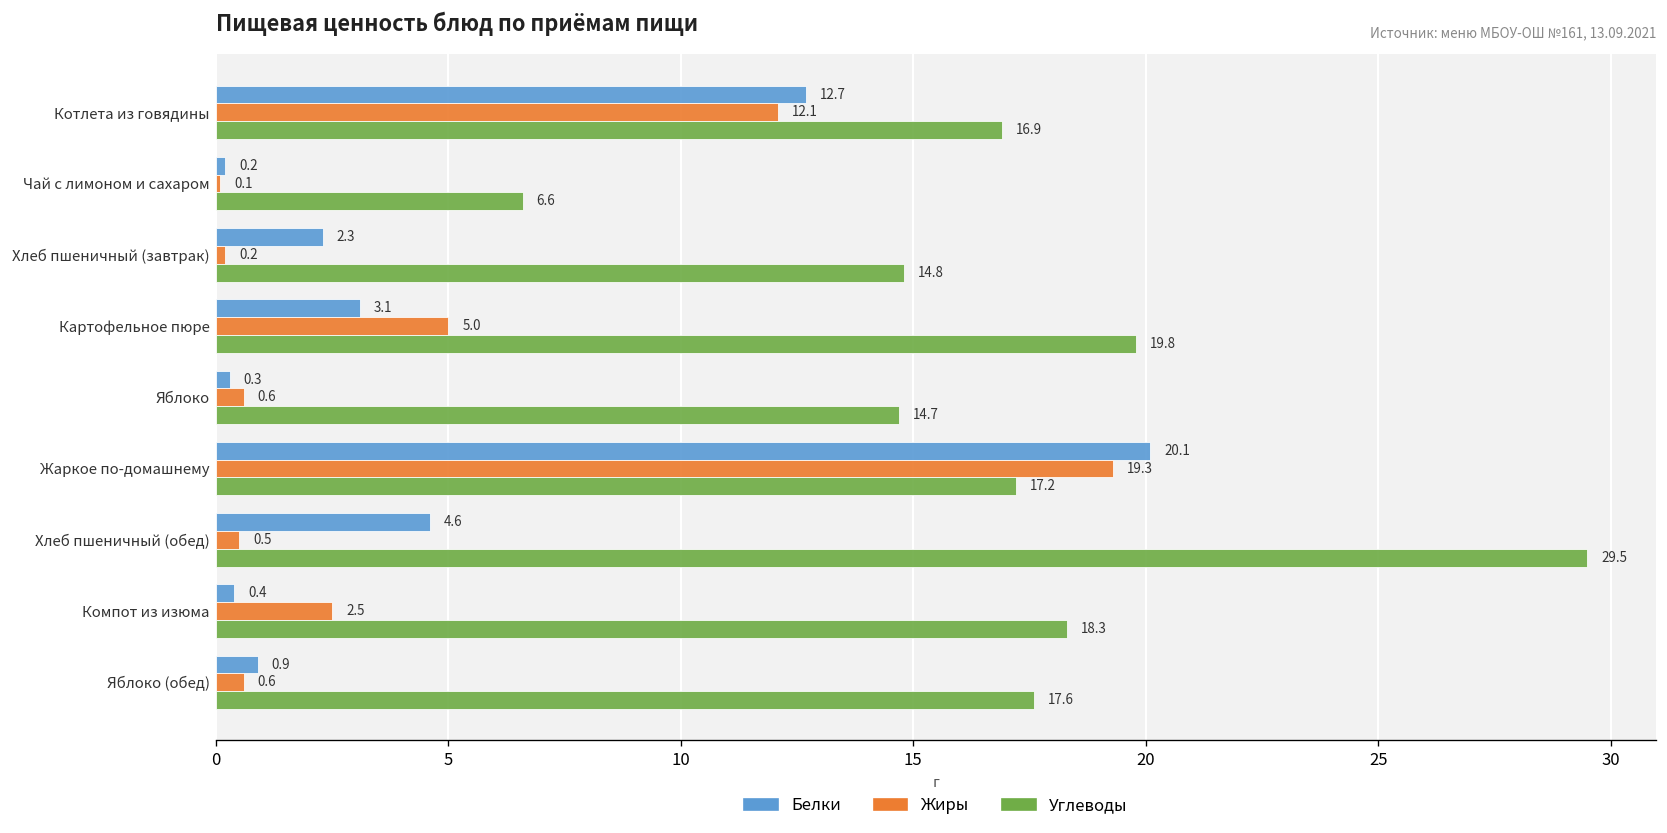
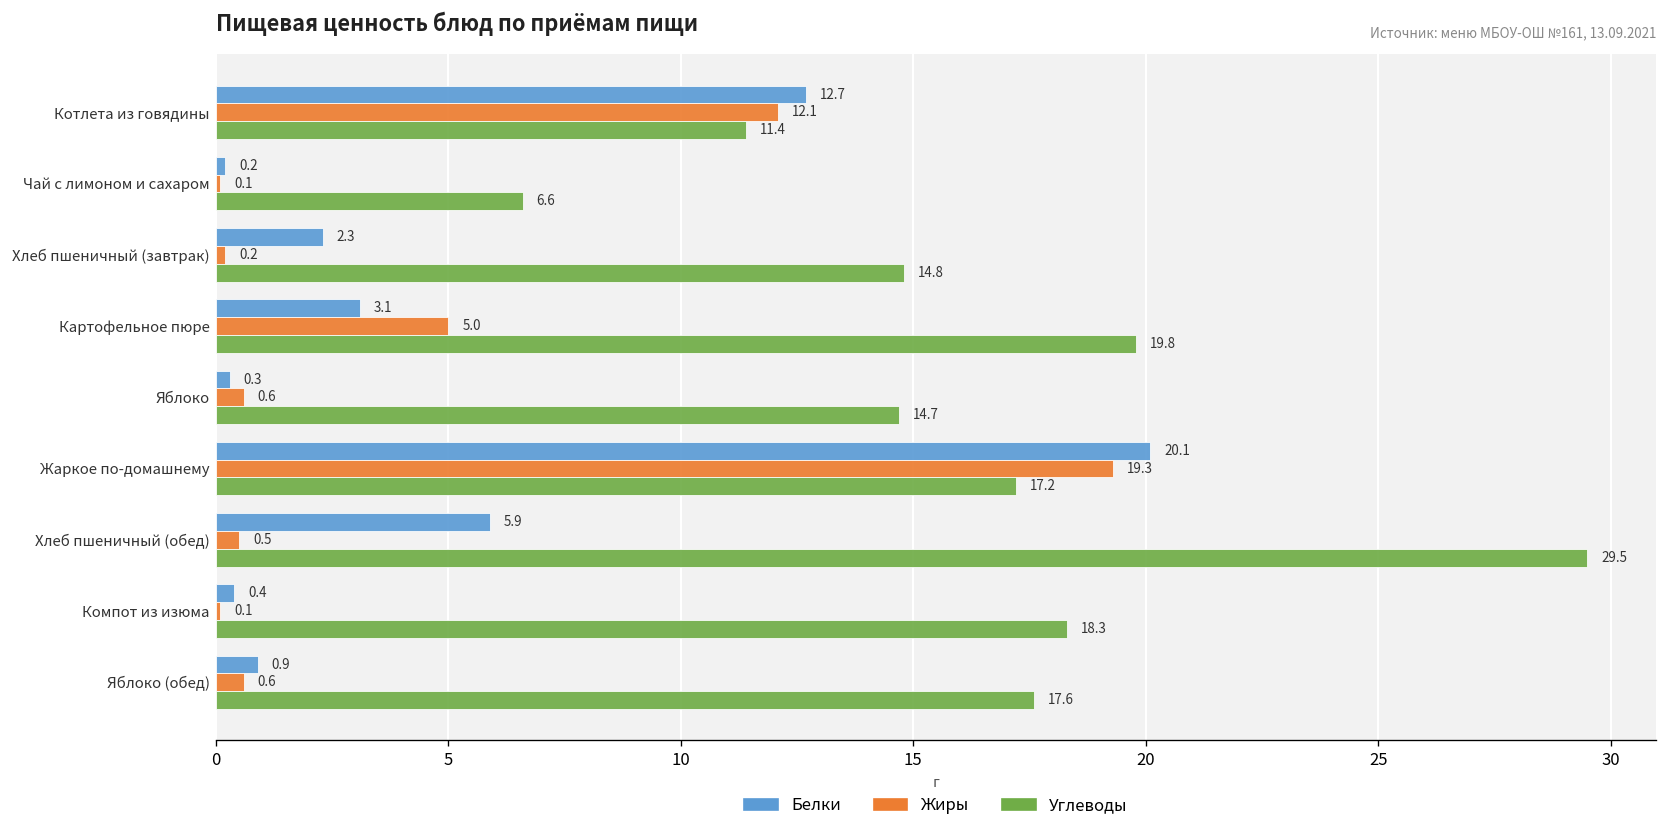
  {
    "Белки": {
      "Котлета из говядины": 12.7,
      "Чай с лимоном и сахаром": 0.2,
      "Хлеб пшеничный (завтрак)": 2.3,
      "Картофельное пюре": 3.1,
      "Яблоко": 0.3,
      "Жаркое по-домашнему": 20.1,
-     "Хлеб пшеничный (обед)": 4.6,
+     "Хлеб пшеничный (обед)": 5.9,
      "Компот из изюма": 0.4,
      "Яблоко (обед)": 0.9
    },
    "Жиры": {
      "Котлета из говядины": 12.1,
      "Чай с лимоном и сахаром": 0.1,
      "Хлеб пшеничный (завтрак)": 0.2,
      "Картофельное пюре": 5.0,
      "Яблоко": 0.6,
      "Жаркое по-домашнему": 19.3,
      "Хлеб пшеничный (обед)": 0.5,
-     "Компот из изюма": 2.5,
+     "Компот из изюма": 0.1,
      "Яблоко (обед)": 0.6
    },
    "Углеводы": {
-     "Котлета из говядины": 16.9,
+     "Котлета из говядины": 11.4,
      "Чай с лимоном и сахаром": 6.6,
      "Хлеб пшеничный (завтрак)": 14.8,
      "Картофельное пюре": 19.8,
      "Яблоко": 14.7,
      "Жаркое по-домашнему": 17.2,
      "Хлеб пшеничный (обед)": 29.5,
      "Компот из изюма": 18.3,
      "Яблоко (обед)": 17.6
    }
  }
